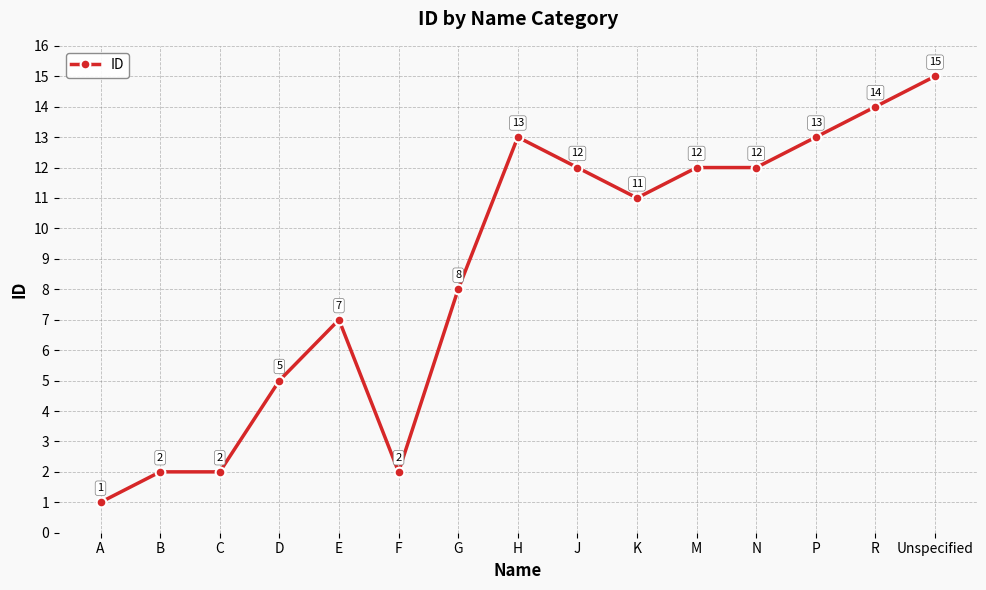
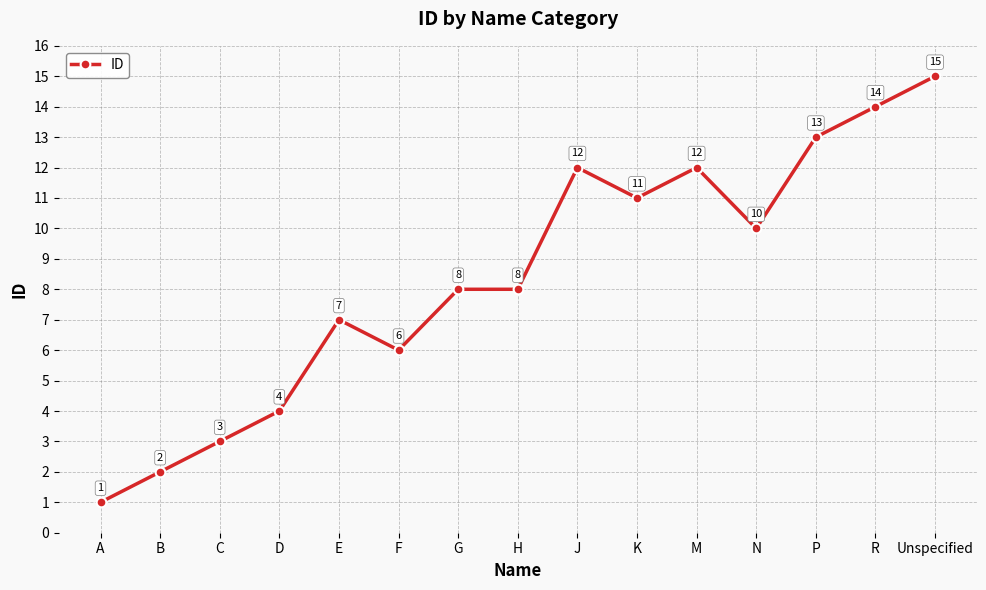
  {
-   "C": 2,
-   "D": 5,
-   "F": 2,
-   "H": 13,
-   "N": 12
+   "C": 3,
+   "D": 4,
+   "F": 6,
+   "H": 8,
+   "N": 10
  }
